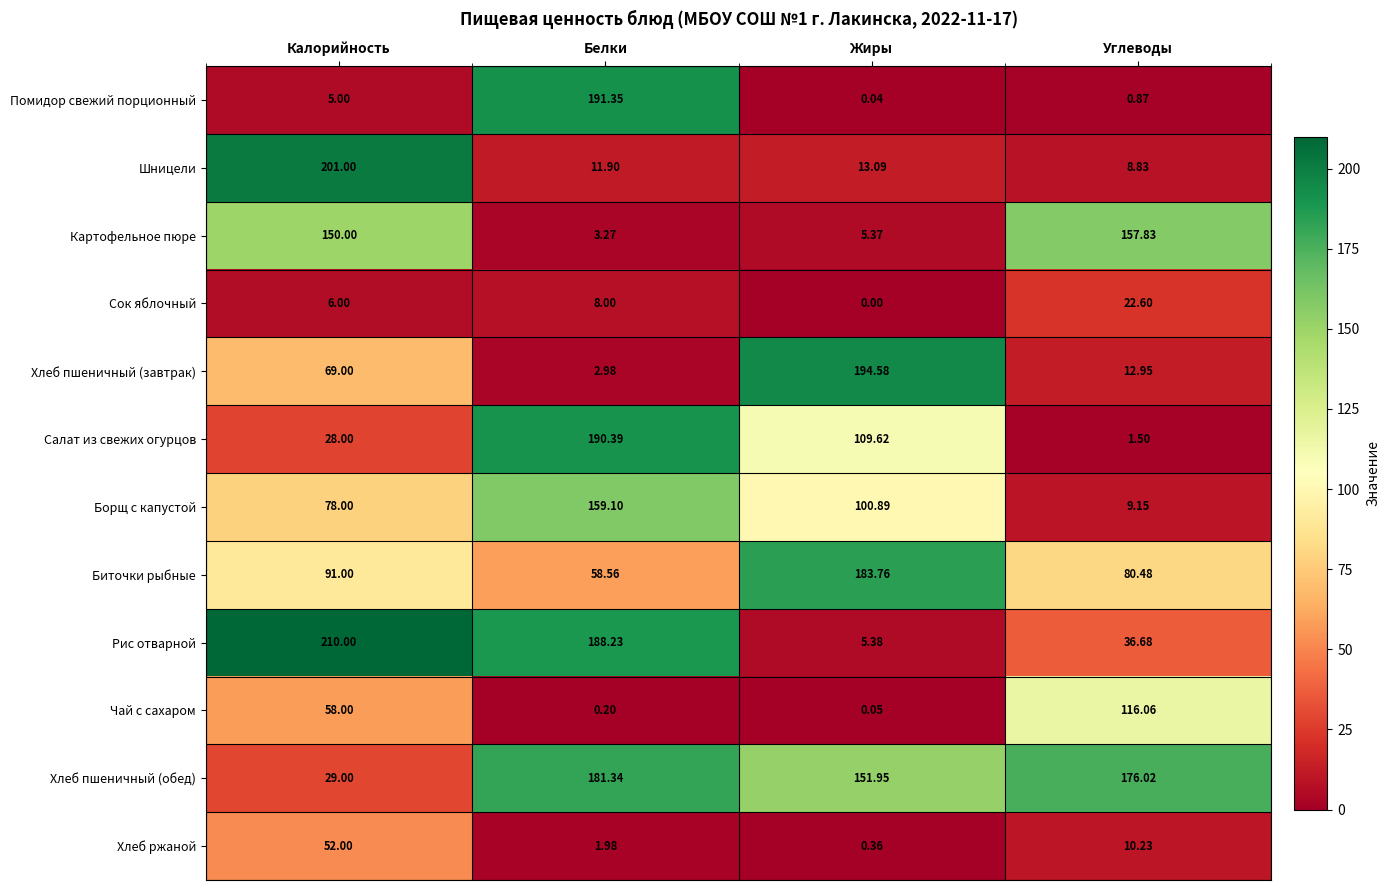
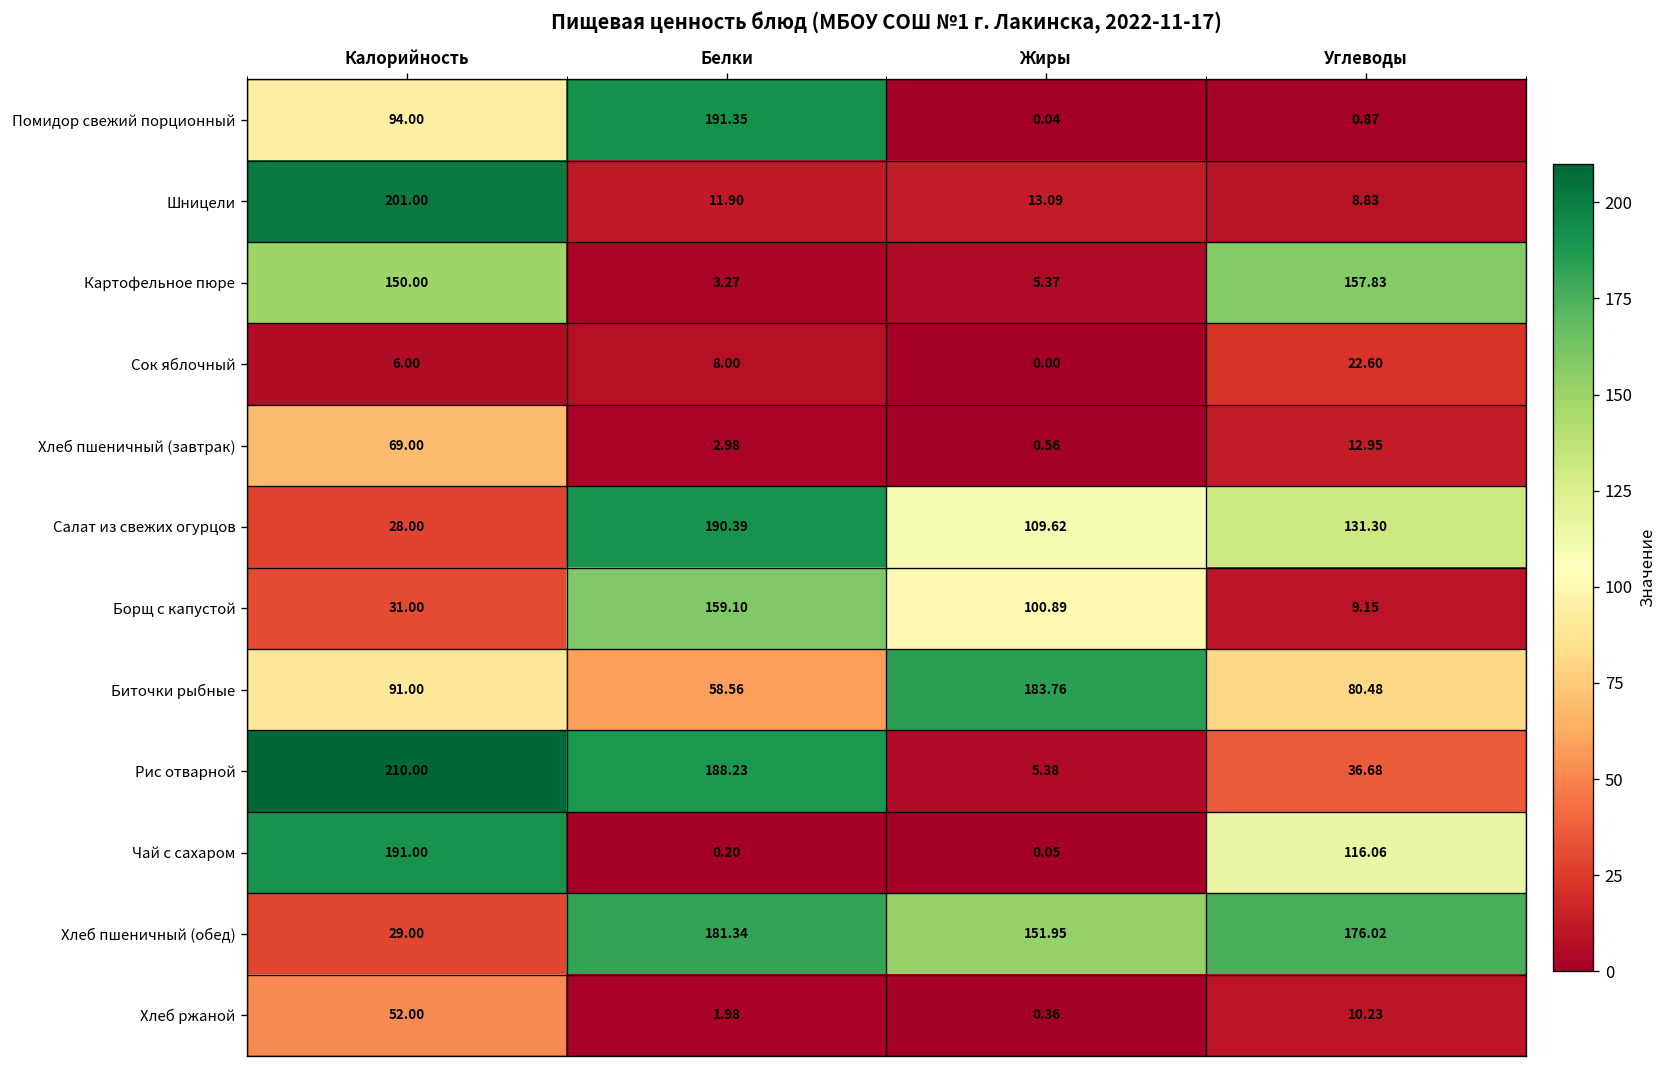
  {
    "Помидор свежий порционный": {
-     "Калорийность": 5.00,
+     "Калорийность": 94.00,
      "Белки": 191.35,
      "Жиры": 0.04,
      "Углеводы": 0.87
    },
    "Шницели": {
      "Калорийность": 201.00,
      "Белки": 11.90,
      "Жиры": 13.09,
      "Углеводы": 8.83
    },
    "Картофельное пюре": {
      "Калорийность": 150.00,
      "Белки": 3.27,
      "Жиры": 5.37,
      "Углеводы": 157.83
    },
    "Сок яблочный": {
      "Калорийность": 6.00,
      "Белки": 8.00,
      "Жиры": 0.00,
      "Углеводы": 22.60
    },
    "Хлеб пшеничный (завтрак)": {
      "Калорийность": 69.00,
      "Белки": 2.98,
-     "Жиры": 194.58,
+     "Жиры": 0.56,
      "Углеводы": 12.95
    },
    "Салат из свежих огурцов": {
      "Калорийность": 28.00,
      "Белки": 190.39,
      "Жиры": 109.62,
-     "Углеводы": 1.50
+     "Углеводы": 131.30
    },
    "Борщ с капустой": {
-     "Калорийность": 78.00,
+     "Калорийность": 31.00,
      "Белки": 159.10,
      "Жиры": 100.89,
      "Углеводы": 9.15
    },
    "Биточки рыбные": {
      "Калорийность": 91.00,
      "Белки": 58.56,
      "Жиры": 183.76,
      "Углеводы": 80.48
    },
    "Рис отварной": {
      "Калорийность": 210.00,
      "Белки": 188.23,
      "Жиры": 5.38,
      "Углеводы": 36.68
    },
    "Чай с сахаром": {
-     "Калорийность": 58.00,
+     "Калорийность": 191.00,
      "Белки": 0.20,
      "Жиры": 0.05,
      "Углеводы": 116.06
    },
    "Хлеб пшеничный (обед)": {
      "Калорийность": 29.00,
      "Белки": 181.34,
      "Жиры": 151.95,
      "Углеводы": 176.02
    },
    "Хлеб ржаной": {
      "Калорийность": 52.00,
      "Белки": 1.98,
      "Жиры": 0.36,
      "Углеводы": 10.23
    }
  }
